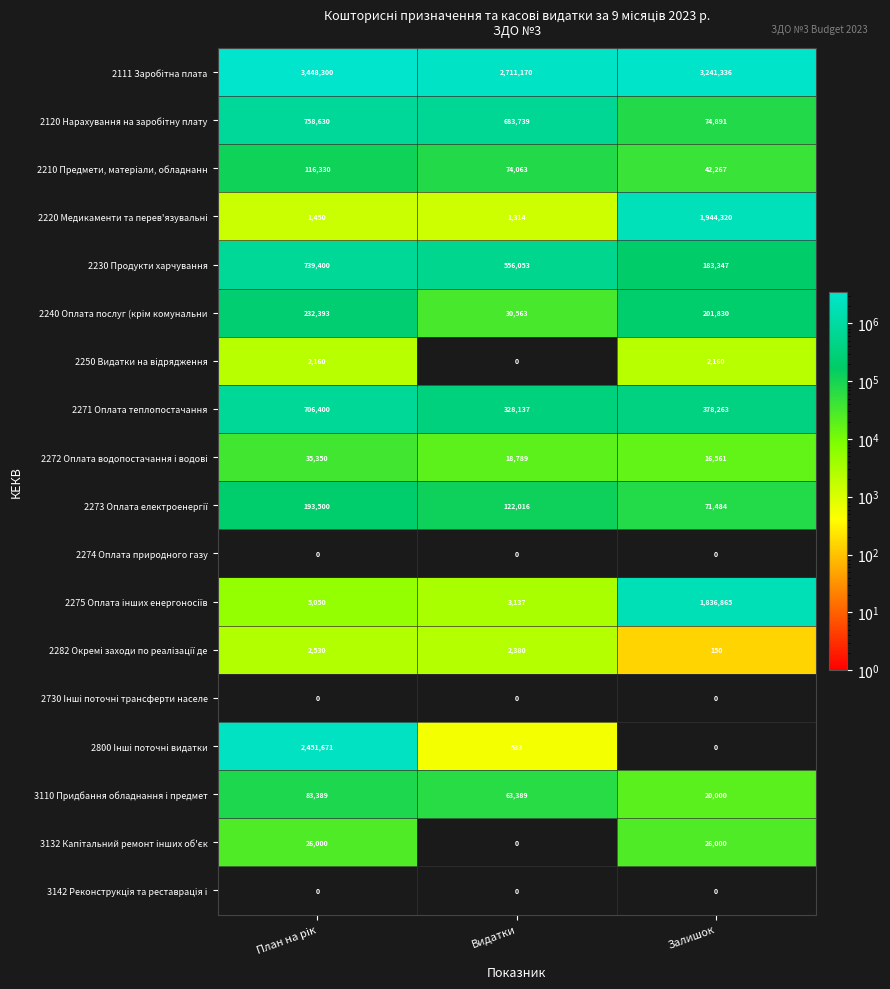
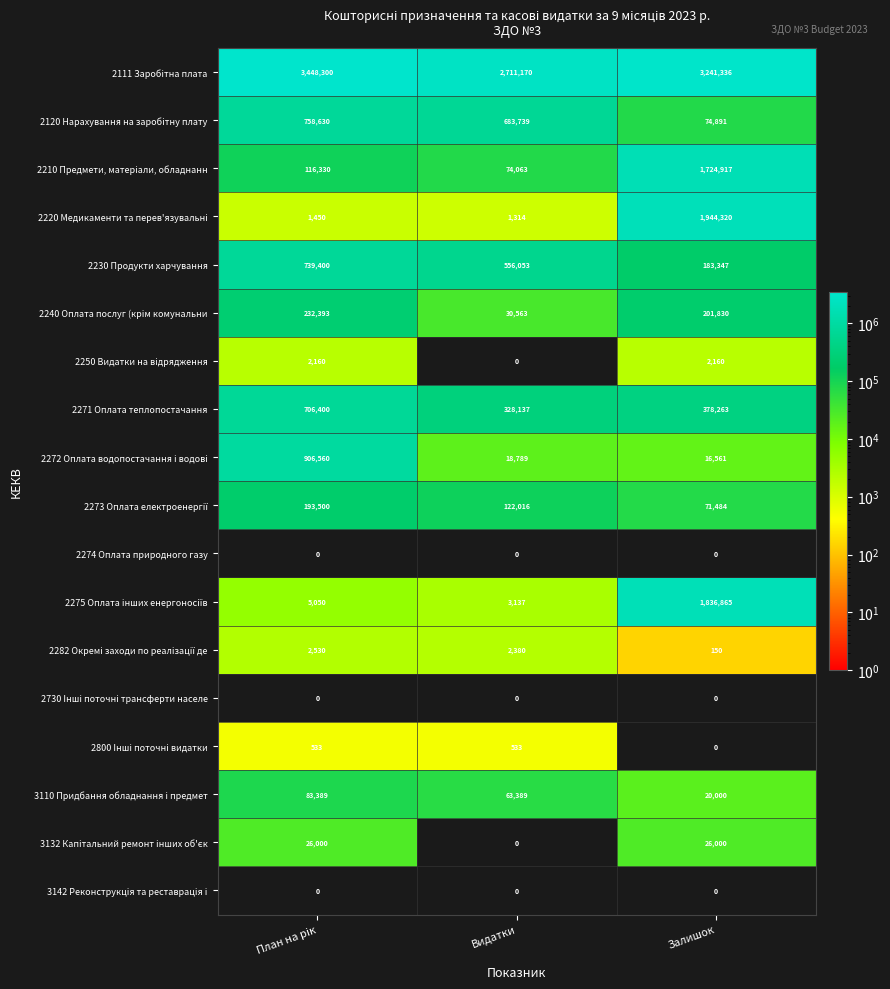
  {
    "2111 Заробітна плата": {
      "План на рік": "3,448,300",
      "Видатки": "2,711,170",
      "Залишок": "3,241,336"
    },
    "2120 Нарахування на заробітну плату": {
      "План на рік": "758,630",
      "Видатки": "683,739",
      "Залишок": "74,891"
    },
    "2210 Предмети, матеріали, обладнанн": {
      "План на рік": "116,330",
      "Видатки": "74,063",
-     "Залишок": "42,267"
+     "Залишок": "1,724,917"
    },
    "2220 Медикаменти та перев'язувальні": {
      "План на рік": "1,450",
      "Видатки": "1,314",
      "Залишок": "1,944,320"
    },
    "2230 Продукти харчування": {
      "План на рік": "739,400",
      "Видатки": "556,053",
      "Залишок": "183,347"
    },
    "2240 Оплата послуг (крім комунальни": {
      "План на рік": "232,393",
      "Видатки": "30,563",
      "Залишок": "201,830"
    },
    "2250 Видатки на відрядження": {
      "План на рік": "2,160",
      "Видатки": "0",
      "Залишок": "2,160"
    },
    "2271 Оплата теплопостачання": {
      "План на рік": "706,400",
      "Видатки": "328,137",
      "Залишок": "378,263"
    },
    "2272 Оплата водопостачання і водові": {
-     "План на рік": "35,350",
+     "План на рік": "906,560",
      "Видатки": "18,789",
      "Залишок": "16,561"
    },
    "2273 Оплата електроенергії": {
      "План на рік": "193,500",
      "Видатки": "122,016",
      "Залишок": "71,484"
    },
    "2274 Оплата природного газу": {
      "План на рік": "0",
      "Видатки": "0",
      "Залишок": "0"
    },
    "2275 Оплата інших енергоносіїв": {
      "План на рік": "5,050",
      "Видатки": "3,137",
      "Залишок": "1,836,865"
    },
    "2282 Окремі заходи по реалізації де": {
      "План на рік": "2,530",
      "Видатки": "2,380",
      "Залишок": "150"
    },
    "2730 Інші поточні трансферти населе": {
      "План на рік": "0",
      "Видатки": "0",
      "Залишок": "0"
    },
    "2800 Інші поточні видатки": {
-     "План на рік": "2,451,671",
+     "План на рік": "533",
      "Видатки": "533",
      "Залишок": "0"
    },
    "3110 Придбання обладнання і предмет": {
      "План на рік": "83,389",
      "Видатки": "63,389",
      "Залишок": "20,000"
    },
    "3132 Капітальний ремонт інших об'єк": {
      "План на рік": "26,000",
      "Видатки": "0",
      "Залишок": "26,000"
    },
    "3142 Реконструкція та реставрація і": {
      "План на рік": "0",
      "Видатки": "0",
      "Залишок": "0"
    }
  }
